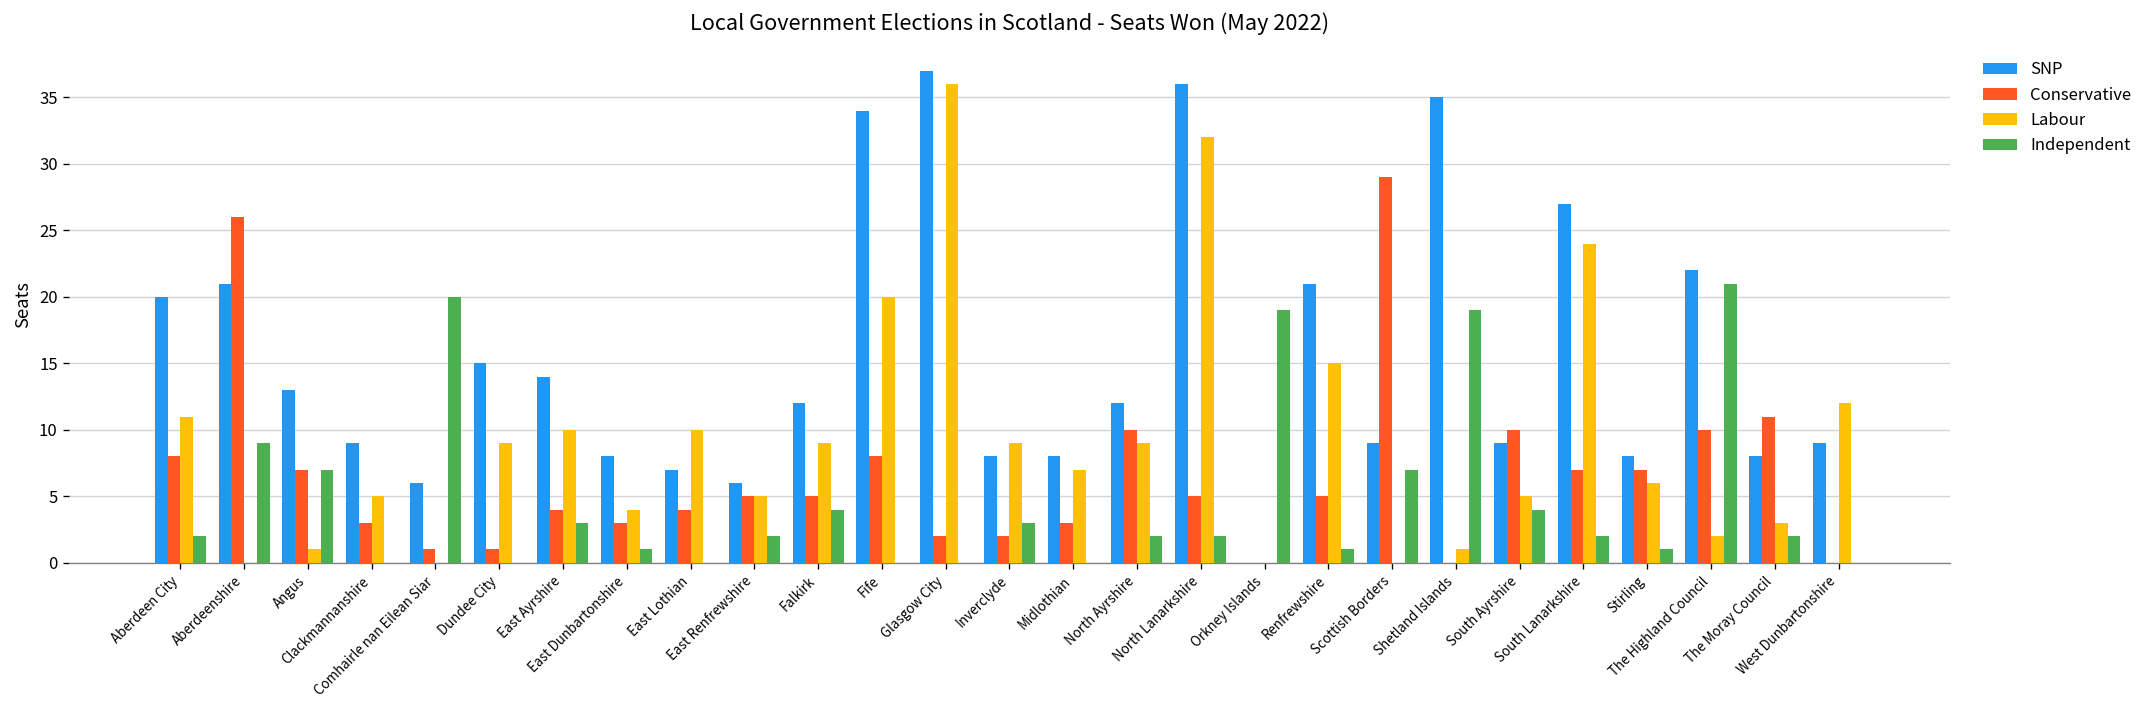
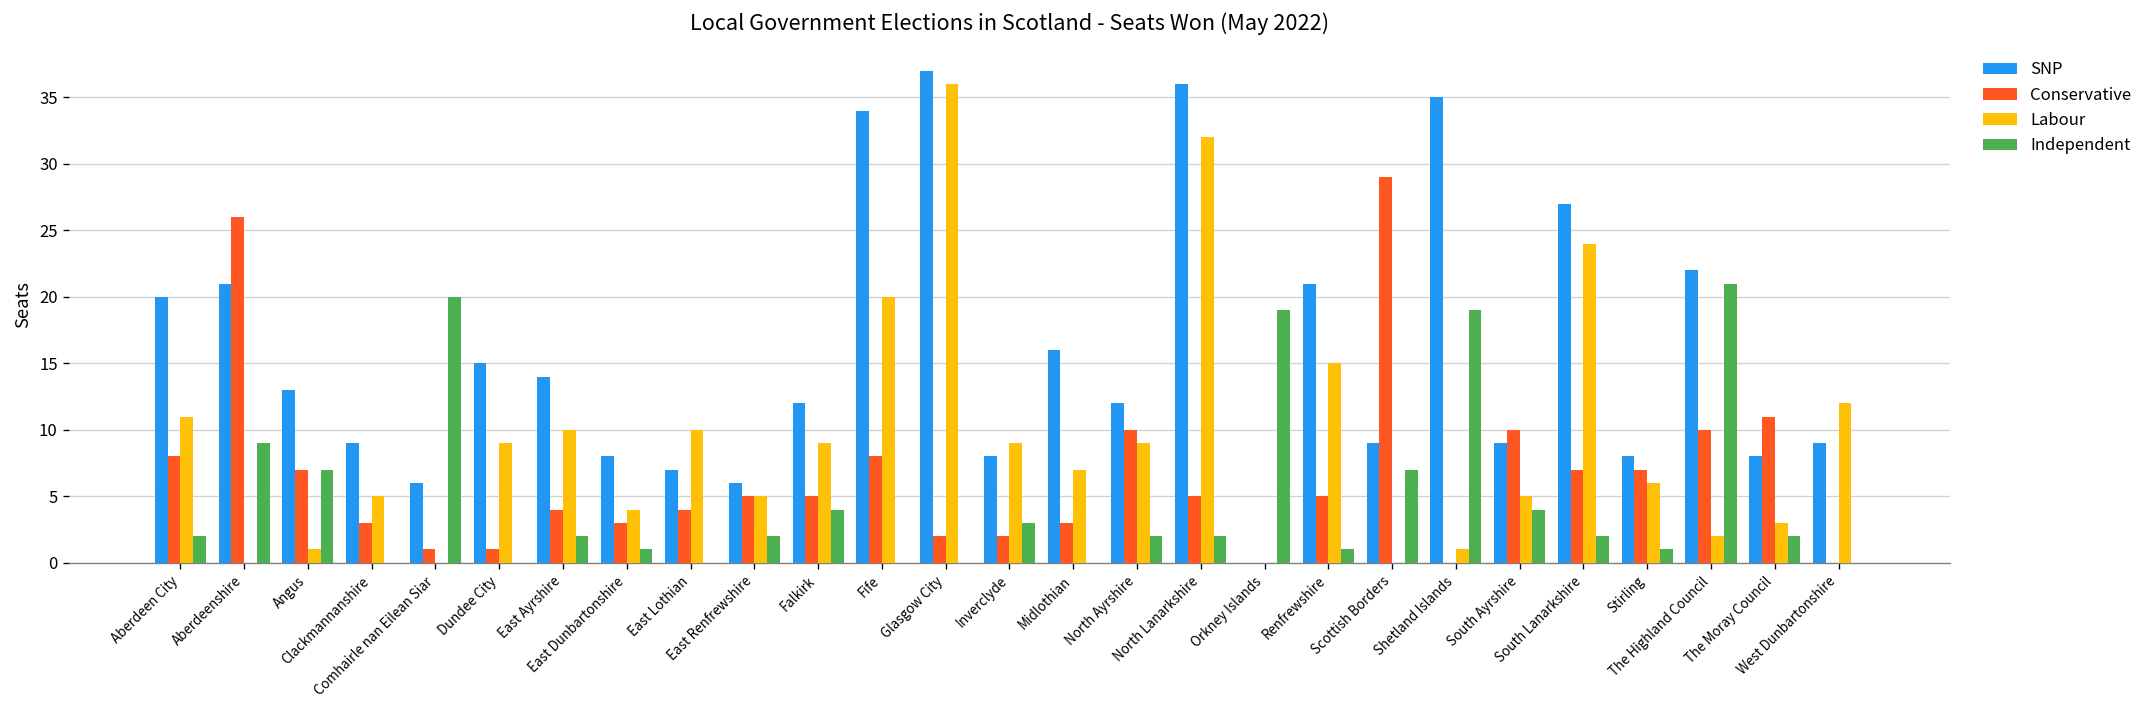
  {
    "SNP": {
      "Aberdeen City": 20,
      "Aberdeenshire": 21,
      "Angus": 13,
      "Clackmannanshire": 9,
      "Comhairle nan Eilean Siar": 6,
      "Dundee City": 15,
      "East Ayrshire": 14,
      "East Dunbartonshire": 8,
      "East Lothian": 7,
      "East Renfrewshire": 6,
      "Falkirk": 12,
      "Fife": 34,
      "Glasgow City": 37,
      "Inverclyde": 8,
-     "Midlothian": 8,
+     "Midlothian": 16,
      "North Ayrshire": 12,
      "North Lanarkshire": 36,
      "Orkney Islands": 0,
      "Renfrewshire": 21,
      "Scottish Borders": 9,
      "Shetland Islands": 35,
      "South Ayrshire": 9,
      "South Lanarkshire": 27,
      "Stirling": 8,
      "The Highland Council": 22,
      "The Moray Council": 8,
      "West Dunbartonshire": 9
    },
    "Conservative": {
      "Aberdeen City": 8,
      "Aberdeenshire": 26,
      "Angus": 7,
      "Clackmannanshire": 3,
      "Comhairle nan Eilean Siar": 1,
      "Dundee City": 1,
      "East Ayrshire": 4,
      "East Dunbartonshire": 3,
      "East Lothian": 4,
      "East Renfrewshire": 5,
      "Falkirk": 5,
      "Fife": 8,
      "Glasgow City": 2,
      "Inverclyde": 2,
      "Midlothian": 3,
      "North Ayrshire": 10,
      "North Lanarkshire": 5,
      "Orkney Islands": 0,
      "Renfrewshire": 5,
      "Scottish Borders": 29,
      "Shetland Islands": 0,
      "South Ayrshire": 10,
      "South Lanarkshire": 7,
      "Stirling": 7,
      "The Highland Council": 10,
      "The Moray Council": 11,
      "West Dunbartonshire": 0
    },
    "Labour": {
      "Aberdeen City": 11,
      "Aberdeenshire": 0,
      "Angus": 1,
      "Clackmannanshire": 5,
      "Comhairle nan Eilean Siar": 0,
      "Dundee City": 9,
      "East Ayrshire": 10,
      "East Dunbartonshire": 4,
      "East Lothian": 10,
      "East Renfrewshire": 5,
      "Falkirk": 9,
      "Fife": 20,
      "Glasgow City": 36,
      "Inverclyde": 9,
      "Midlothian": 7,
      "North Ayrshire": 9,
      "North Lanarkshire": 32,
      "Orkney Islands": 0,
      "Renfrewshire": 15,
      "Scottish Borders": 0,
      "Shetland Islands": 1,
      "South Ayrshire": 5,
      "South Lanarkshire": 24,
      "Stirling": 6,
      "The Highland Council": 2,
      "The Moray Council": 3,
      "West Dunbartonshire": 12
    },
    "Independent": {
      "Aberdeen City": 2,
      "Aberdeenshire": 9,
      "Angus": 7,
      "Clackmannanshire": 0,
      "Comhairle nan Eilean Siar": 20,
      "Dundee City": 0,
-     "East Ayrshire": 3,
+     "East Ayrshire": 2,
      "East Dunbartonshire": 1,
      "East Lothian": 0,
      "East Renfrewshire": 2,
      "Falkirk": 4,
      "Fife": 0,
      "Glasgow City": 0,
      "Inverclyde": 3,
      "Midlothian": 0,
      "North Ayrshire": 2,
      "North Lanarkshire": 2,
      "Orkney Islands": 19,
      "Renfrewshire": 1,
      "Scottish Borders": 7,
      "Shetland Islands": 19,
      "South Ayrshire": 4,
      "South Lanarkshire": 2,
      "Stirling": 1,
      "The Highland Council": 21,
      "The Moray Council": 2,
      "West Dunbartonshire": 0
    }
  }
